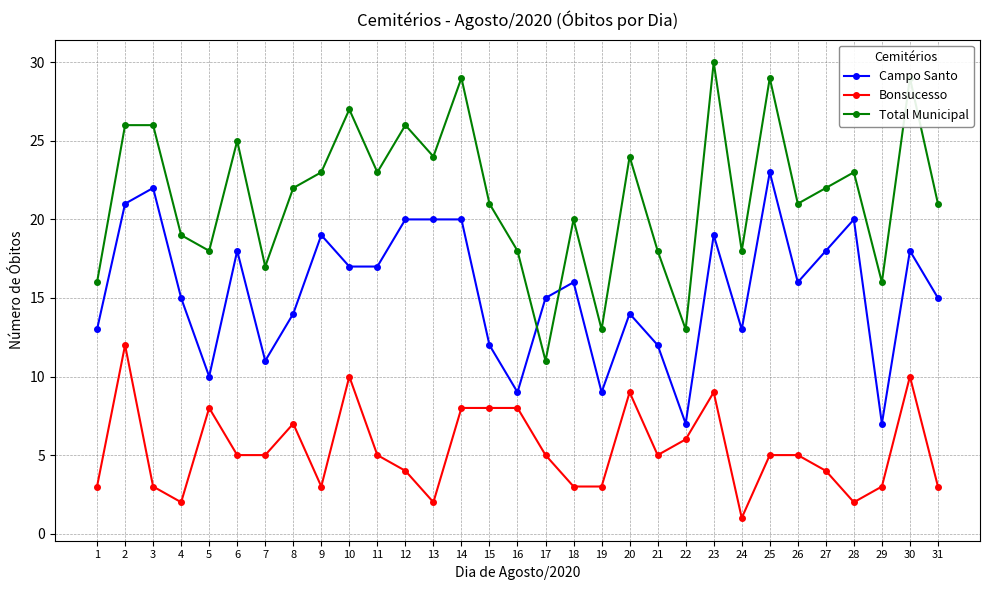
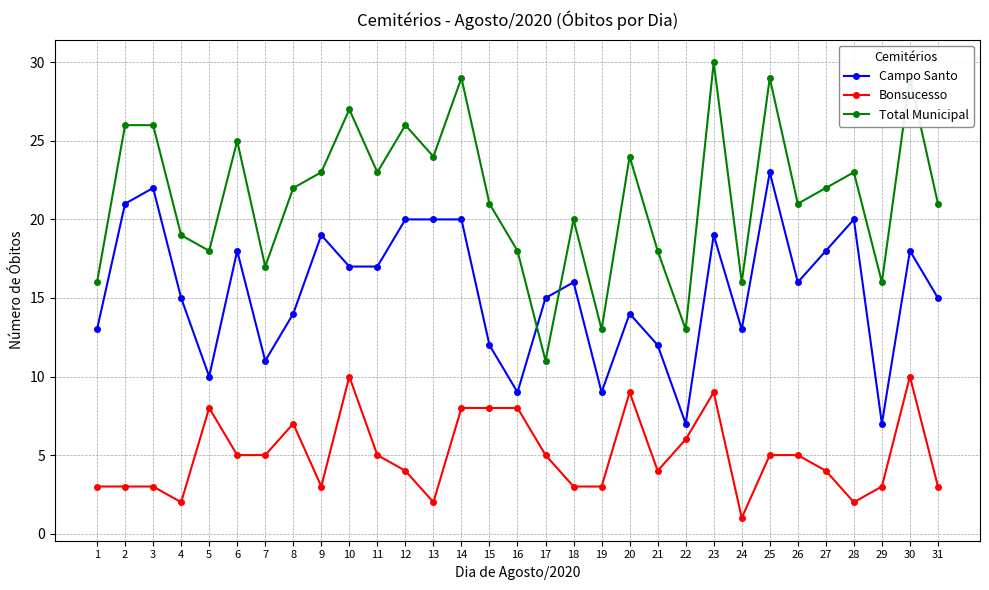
  {
    "Campo Santo": {
      "1": 13,
      "2": 21,
      "3": 22,
      "4": 15,
      "5": 10,
      "6": 18,
      "7": 11,
      "8": 14,
      "9": 19,
      "10": 17,
      "11": 17,
      "12": 20,
      "13": 20,
      "14": 20,
      "15": 12,
      "16": 9,
      "17": 15,
      "18": 16,
      "19": 9,
      "20": 14,
      "21": 12,
      "22": 7,
      "23": 19,
      "24": 13,
      "25": 23,
      "26": 16,
      "27": 18,
      "28": 20,
      "29": 7,
      "30": 18,
      "31": 15
    },
    "Bonsucesso": {
      "1": 3,
-     "2": 12,
+     "2": 3,
      "3": 3,
      "4": 2,
      "5": 8,
      "6": 5,
      "7": 5,
      "8": 7,
      "9": 3,
      "10": 10,
      "11": 5,
      "12": 4,
      "13": 2,
      "14": 8,
      "15": 8,
      "16": 8,
      "17": 5,
      "18": 3,
      "19": 3,
      "20": 9,
-     "21": 5,
+     "21": 4,
      "22": 6,
      "23": 9,
      "24": 1,
      "25": 5,
      "26": 5,
      "27": 4,
      "28": 2,
      "29": 3,
      "30": 10,
      "31": 3
    },
    "Total Municipal": {
      "1": 16,
      "2": 26,
      "3": 26,
      "4": 19,
      "5": 18,
      "6": 25,
      "7": 17,
      "8": 22,
      "9": 23,
      "10": 27,
      "11": 23,
      "12": 26,
      "13": 24,
      "14": 29,
      "15": 21,
      "16": 18,
      "17": 11,
      "18": 20,
      "19": 13,
      "20": 24,
      "21": 18,
      "22": 13,
      "23": 30,
-     "24": 18,
+     "24": 16,
      "25": 29,
      "26": 21,
      "27": 22,
      "28": 23,
      "29": 16,
      "31": 21
    }
  }
